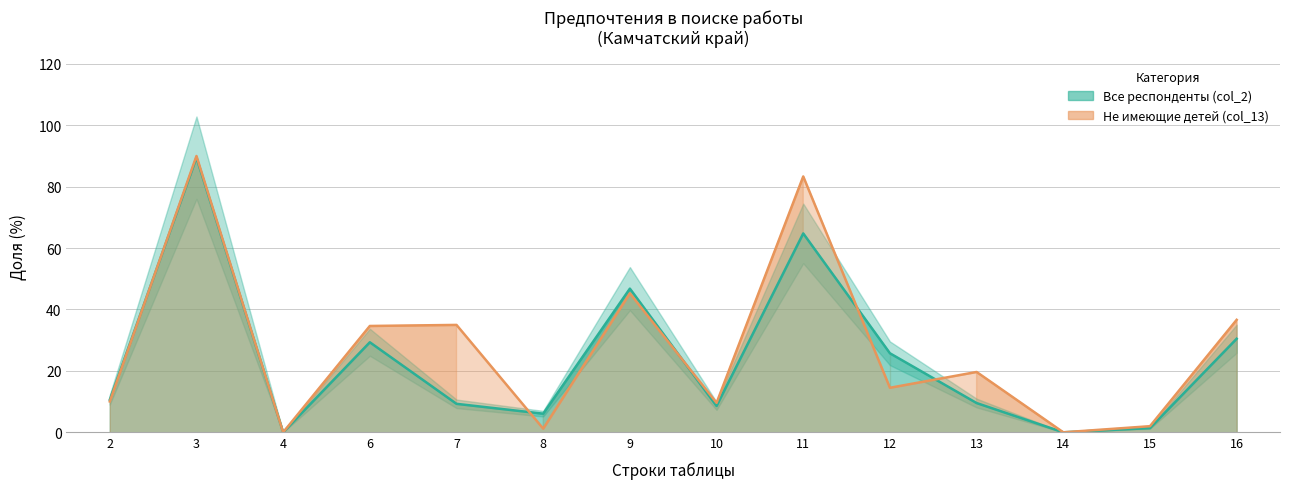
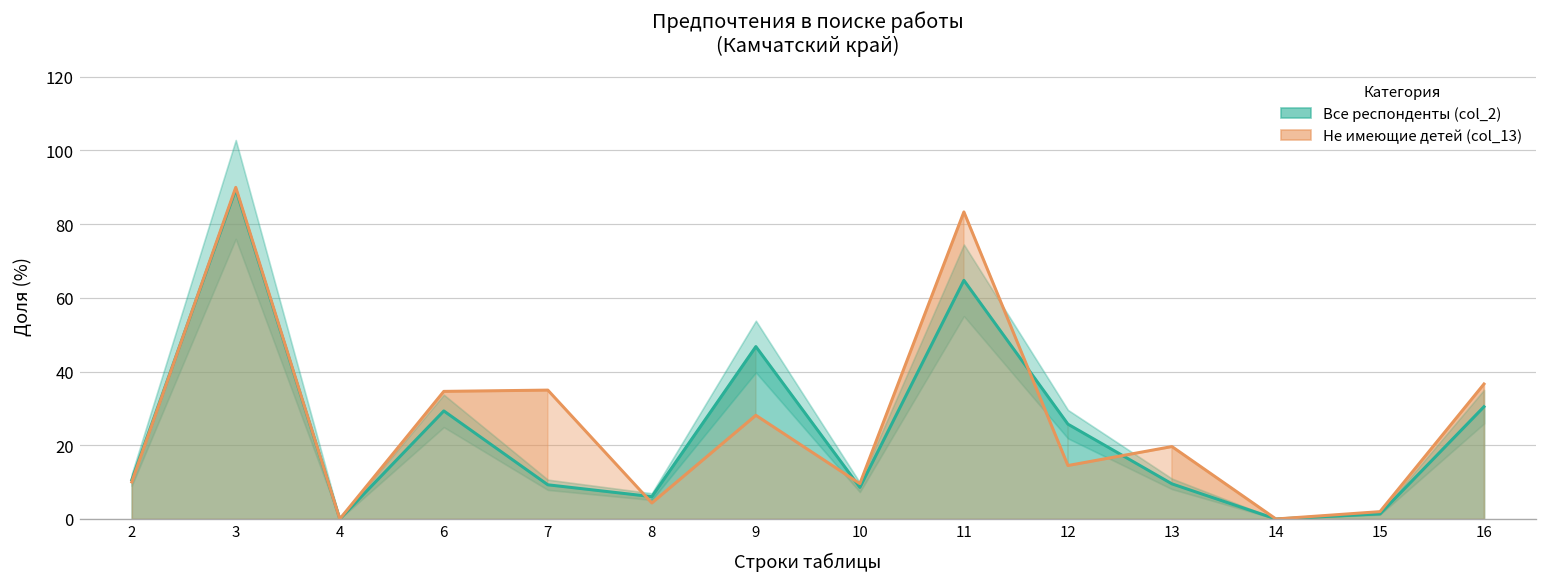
  {
    "Не имеющие детей (col_13)": {
      "6": 35,
      "7": 35,
-     "8": 1,
-     "9": 45,
+     "8": 4,
+     "9": 28,
      "11": 83,
      "12": 15,
      "13": 20,
      "16": 37
    }
  }
